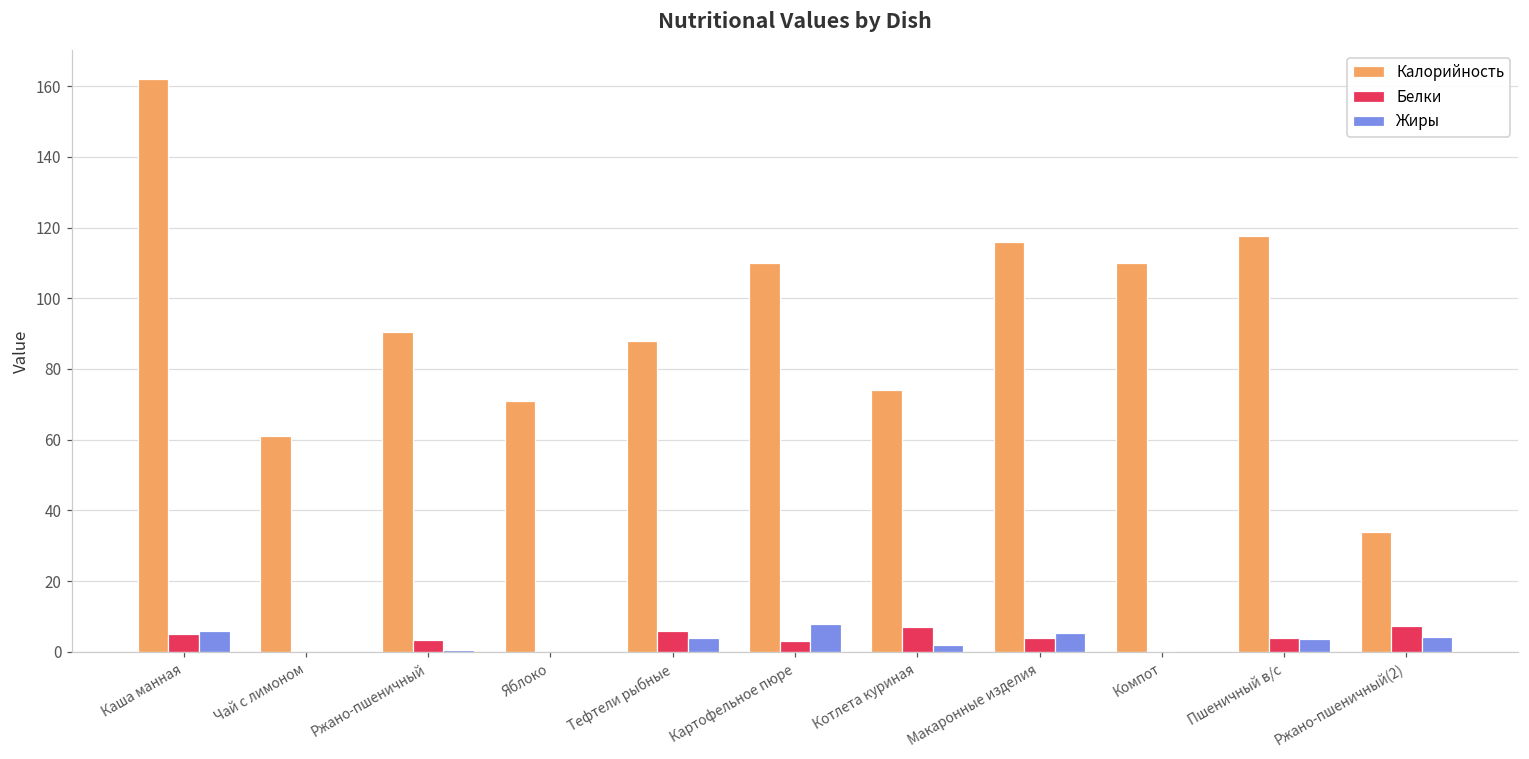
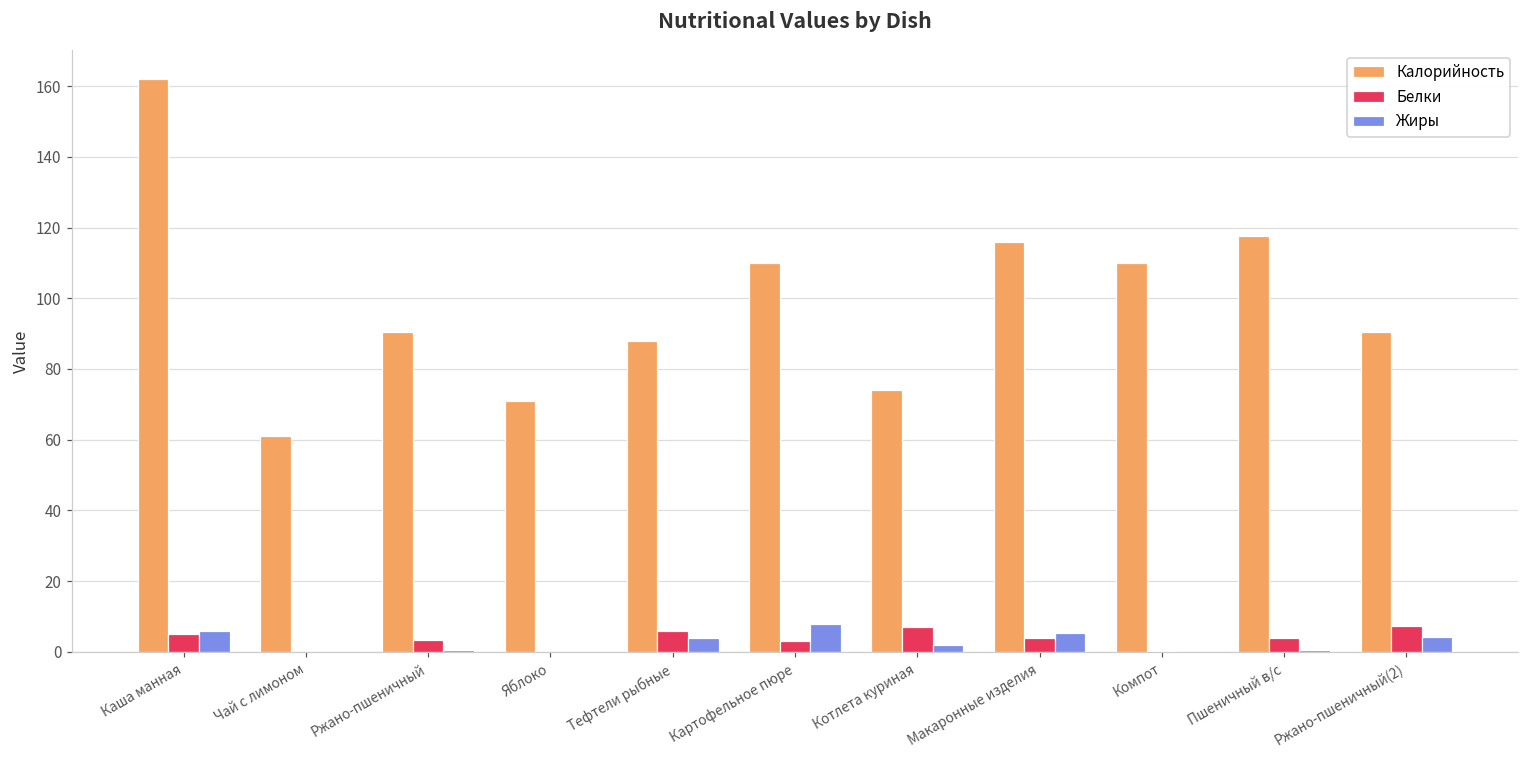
  {
    "Калорийность": {
      "Каша манная": 162,
      "Чай с лимоном": 61,
      "Ржано-пшеничный": 91,
      "Яблоко": 71,
      "Тефтели рыбные": 88,
      "Картофельное пюре": 110,
      "Котлета куриная": 74,
      "Макаронные изделия": 116,
      "Компот": 110,
      "Пшеничный в/с": 118,
-     "Ржано-пшеничный(2)": 34
+     "Ржано-пшеничный(2)": 91
    },
    "Белки": {
      "Каша манная": 5,
      "Чай с лимоном": 0,
      "Ржано-пшеничный": 3,
      "Яблоко": 0,
      "Тефтели рыбные": 6,
      "Картофельное пюре": 3,
      "Котлета куриная": 7,
      "Макаронные изделия": 4,
      "Пшеничный в/с": 4,
      "Ржано-пшеничный(2)": 7
    },
    "Жиры": {
      "Каша манная": 6,
      "Чай с лимоном": 0,
      "Яблоко": 0,
      "Тефтели рыбные": 4,
      "Картофельное пюре": 8,
      "Котлета куриная": 2,
      "Макаронные изделия": 5,
      "Компот": 0,
-     "Пшеничный в/с": 4,
+     "Пшеничный в/с": 0,
      "Ржано-пшеничный(2)": 4
    }
  }
